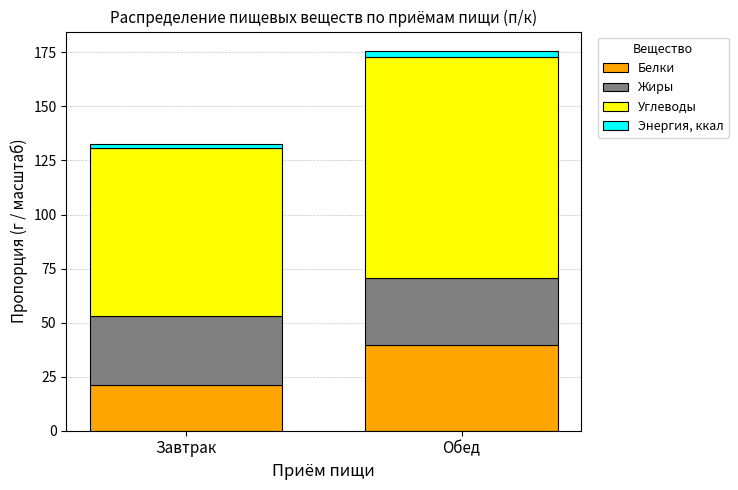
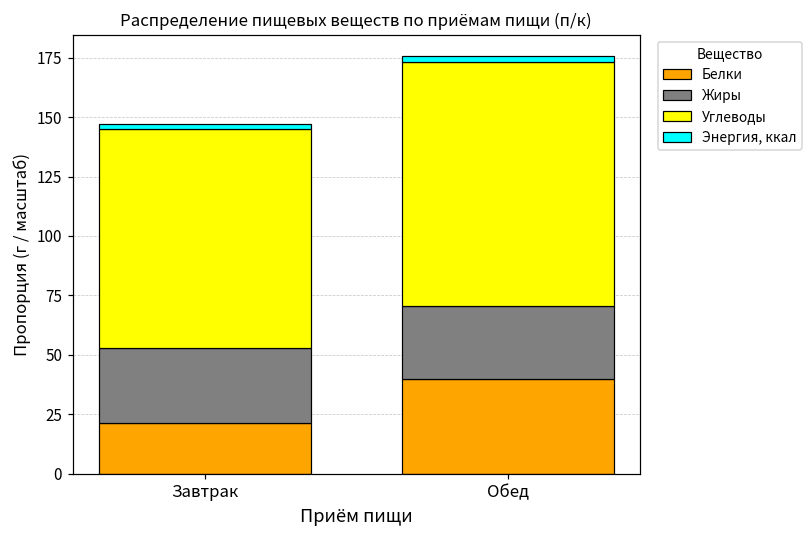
  {
    "Белки": {
      "Завтрак": 21,
      "Обед": 40
    },
    "Жиры": {
      "Завтрак": 32,
      "Обед": 31
    },
    "Углеводы": {
-     "Завтрак": 78,
+     "Завтрак": 92,
      "Обед": 102
    },
    "Энергия, ккал": {
      "Завтрак": 2,
      "Обед": 3
    }
  }
